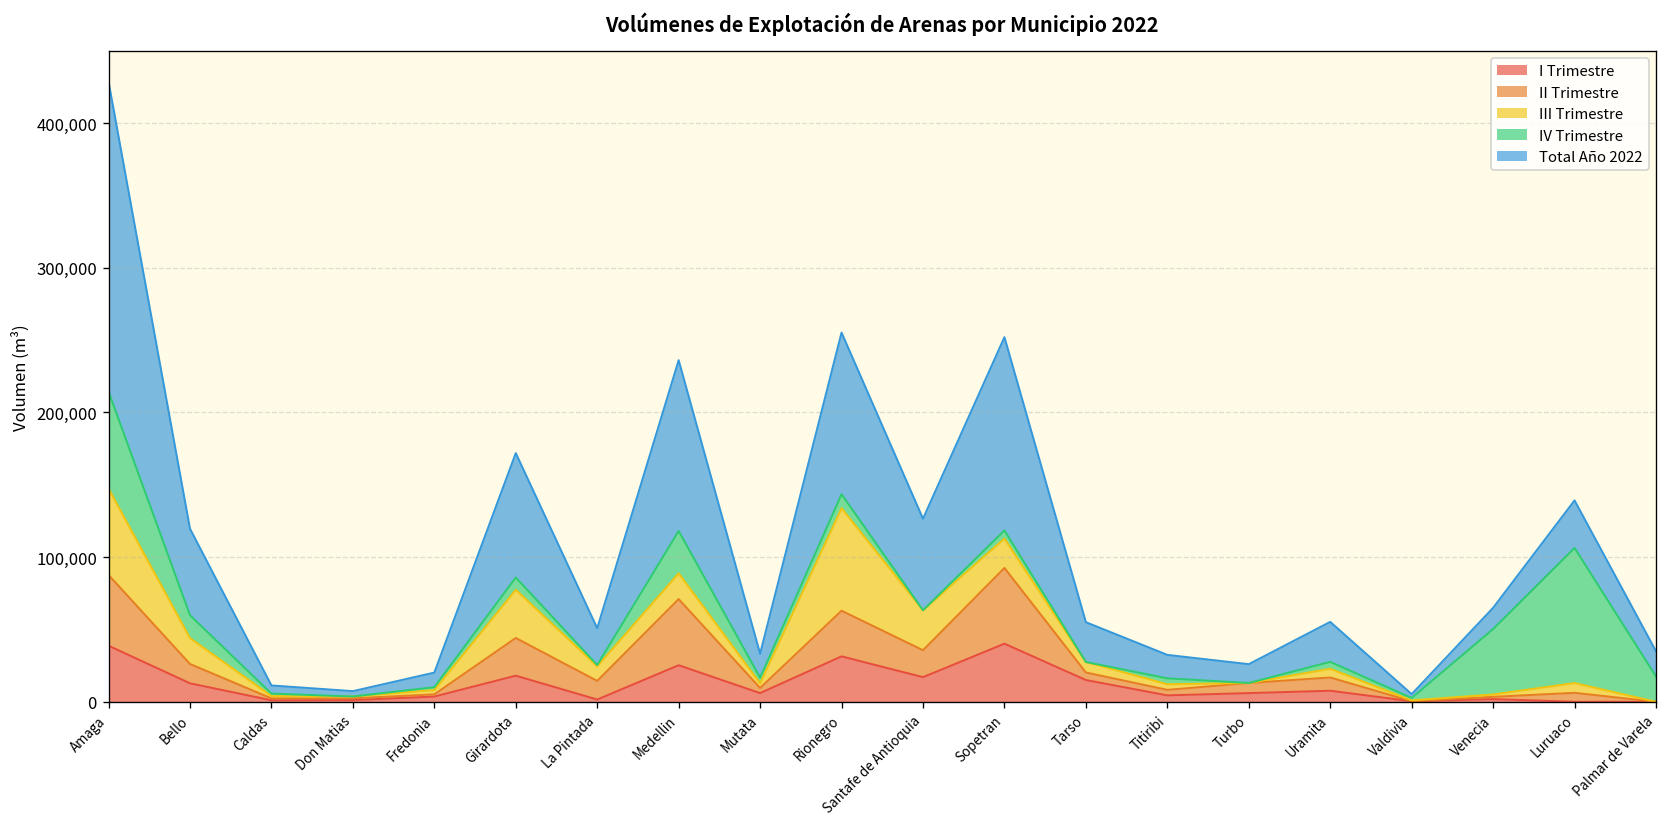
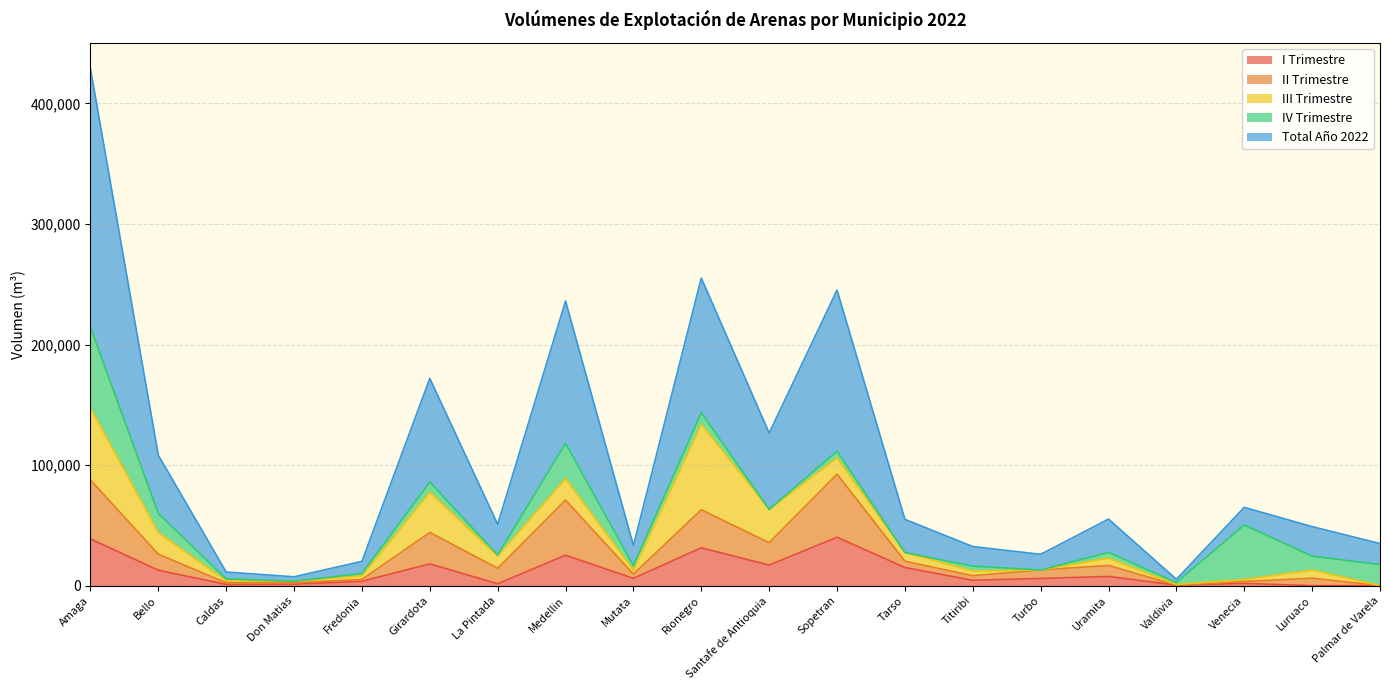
  {
    "III Trimestre": {
      "Amaga": "60,000",
      "Bello": "18,000",
      "Girardota": "33,000",
      "Medellin": "18,000",
      "Mutata": "3,000",
      "Rionegro": "71,000",
-     "Sopetran": "20,000",
+     "Sopetran": "13,000",
      "Titiribi": "4,000",
      "Uramita": "6,000",
      "Luruaco": "7,000"
    },
    "IV Trimestre": {
      "Amaga": "67,000",
      "Bello": "16,000",
      "Girardota": "9,000",
      "Medellin": "29,000",
      "Mutata": "4,000",
      "Rionegro": "10,000",
      "Sopetran": "6,000",
      "Titiribi": "4,000",
      "Uramita": "5,000",
      "Venecia": "45,000",
-     "Luruaco": "93,000",
+     "Luruaco": "12,000",
      "Palmar de Varela": "17,000"
    },
    "Total Año 2022": {
      "Amaga": "214,000",
-     "Bello": "60,000",
+     "Bello": "48,000",
      "Caldas": "6,000",
      "Don Matias": "4,000",
      "Fredonia": "10,000",
      "Girardota": "86,000",
      "La Pintada": "25,000",
      "Medellin": "118,000",
      "Mutata": "17,000",
      "Rionegro": "112,000",
      "Santafe de Antioquia": "63,000",
      "Sopetran": "134,000",
      "Tarso": "28,000",
      "Titiribi": "16,000",
      "Turbo": "13,000",
      "Uramita": "28,000",
      "Valdivia": "3,000",
      "Venecia": "15,000",
-     "Luruaco": "33,000",
+     "Luruaco": "24,000",
      "Palmar de Varela": "17,000"
    }
  }
